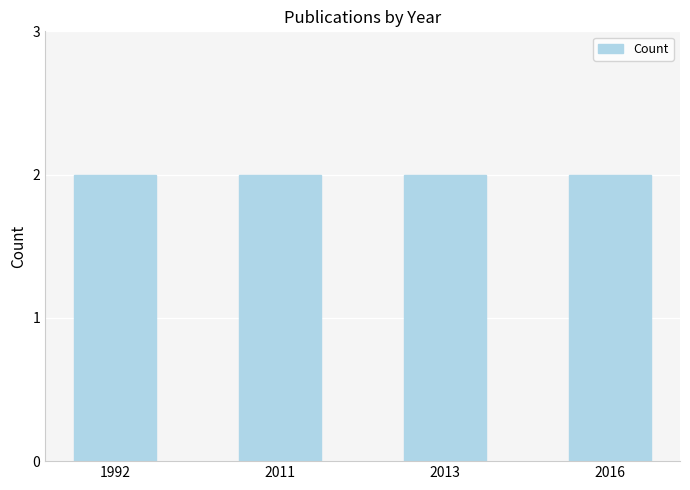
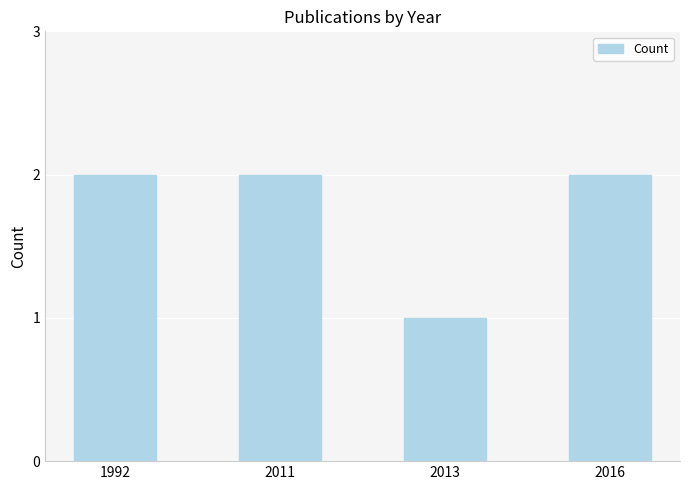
  {
    "1992": 2,
    "2011": 2,
-   "2013": 2,
+   "2013": 1,
    "2016": 2
  }
